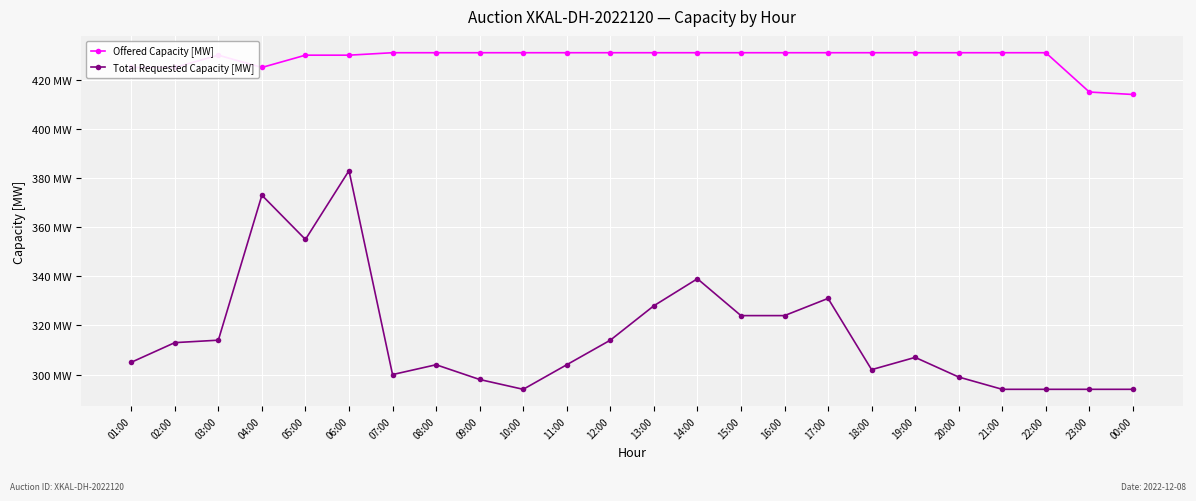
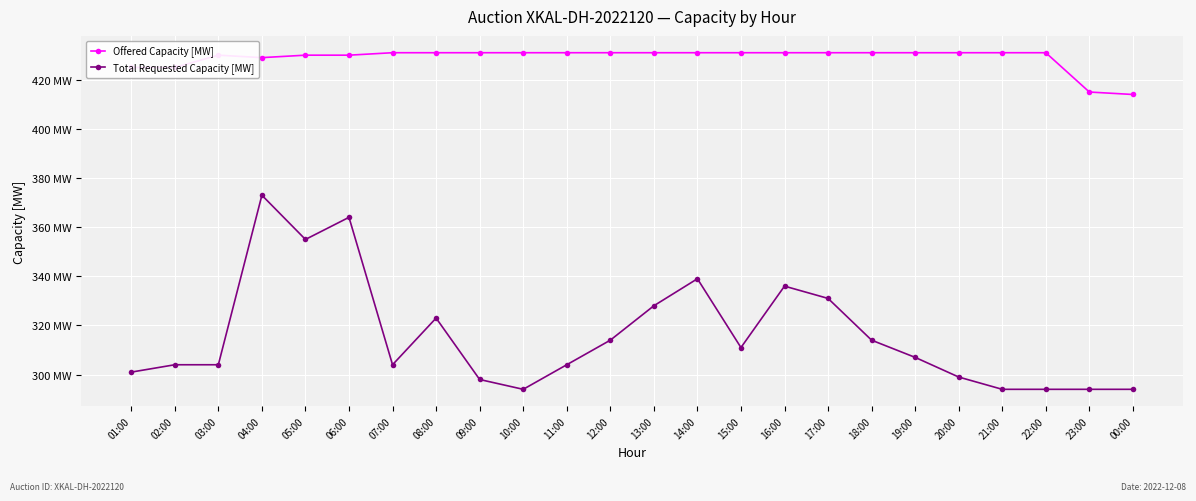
  {
    "Offered Capacity [MW]": {
-     "04:00": "425 MW",
+     "04:00": "429 MW",
      "05:00": "430 MW",
      "06:00": "430 MW",
      "07:00": "431 MW",
      "08:00": "431 MW",
      "09:00": "431 MW",
      "10:00": "431 MW",
      "11:00": "431 MW",
      "12:00": "431 MW",
      "13:00": "431 MW",
      "14:00": "431 MW",
      "15:00": "431 MW",
      "16:00": "431 MW",
      "17:00": "431 MW",
      "18:00": "431 MW",
      "19:00": "431 MW",
      "20:00": "431 MW",
      "21:00": "431 MW",
      "22:00": "431 MW",
      "23:00": "415 MW",
      "00:00": "414 MW"
    },
    "Total Requested Capacity [MW]": {
-     "01:00": "305 MW",
-     "02:00": "313 MW",
-     "03:00": "314 MW",
+     "01:00": "301 MW",
+     "02:00": "304 MW",
+     "03:00": "304 MW",
      "04:00": "373 MW",
      "05:00": "355 MW",
-     "06:00": "383 MW",
-     "07:00": "300 MW",
-     "08:00": "304 MW",
+     "06:00": "364 MW",
+     "07:00": "304 MW",
+     "08:00": "323 MW",
      "09:00": "298 MW",
      "10:00": "294 MW",
      "11:00": "304 MW",
      "12:00": "314 MW",
      "13:00": "328 MW",
      "14:00": "339 MW",
-     "15:00": "324 MW",
-     "16:00": "324 MW",
+     "15:00": "311 MW",
+     "16:00": "336 MW",
      "17:00": "331 MW",
-     "18:00": "302 MW",
+     "18:00": "314 MW",
      "19:00": "307 MW",
      "20:00": "299 MW",
      "21:00": "294 MW",
      "22:00": "294 MW",
      "23:00": "294 MW",
      "00:00": "294 MW"
    }
  }
